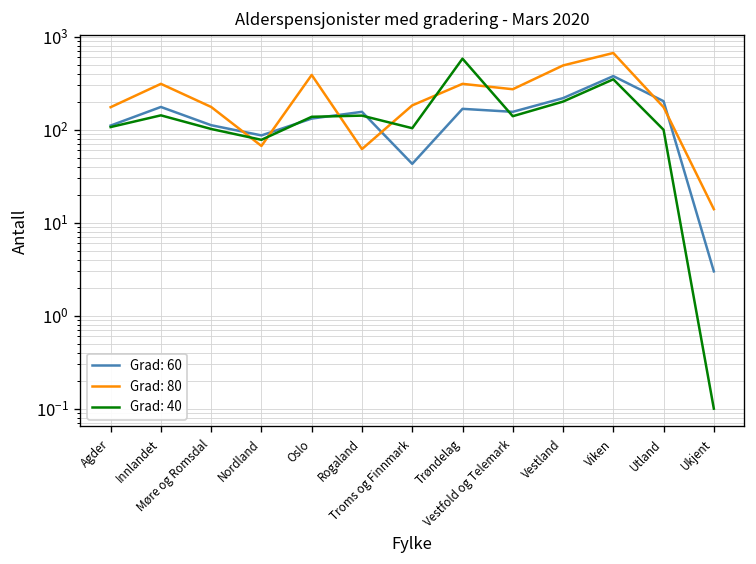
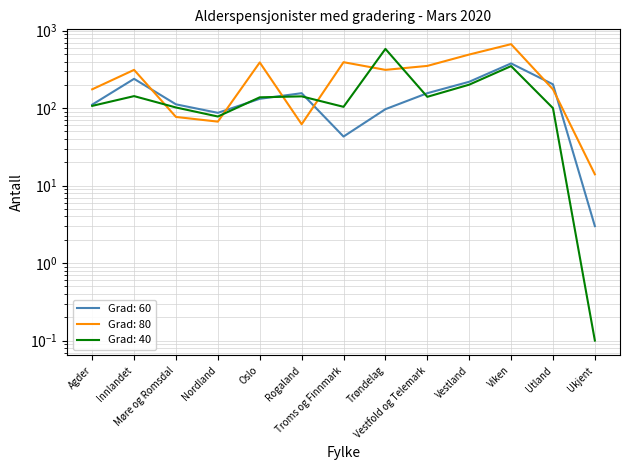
  {
    "Grad: 60": {
-     "Innlandet": 180,
+     "Innlandet": 240,
      "Møre og Romsdal": 110,
      "Nordland": 90,
      "Rogaland": 160,
      "Troms og Finnmark": 40,
-     "Trøndelag": 170,
+     "Trøndelag": 100,
      "Vestfold og Telemark": 160,
      "Vestland": 220,
      "Viken": 400,
      "Utland": 200,
      "Ukjent": 3
    },
    "Grad: 80": {
      "Agder": 180,
      "Innlandet": 310,
-     "Møre og Romsdal": 180,
+     "Møre og Romsdal": 80,
      "Nordland": 70,
      "Oslo": 400,
      "Rogaland": 60,
-     "Troms og Finnmark": 180,
+     "Troms og Finnmark": 400,
      "Trøndelag": 310,
-     "Vestfold og Telemark": 270,
+     "Vestfold og Telemark": 400,
      "Vestland": 500,
      "Viken": 700,
      "Utland": 180,
      "Ukjent": 14
    },
    "Grad: 40": {
      "Innlandet": 140,
      "Møre og Romsdal": 100,
      "Nordland": 80,
      "Rogaland": 140,
      "Troms og Finnmark": 100,
      "Trøndelag": 600,
      "Vestfold og Telemark": 140,
      "Vestland": 200,
      "Viken": 300,
      "Utland": 100,
      "Ukjent": 0.10
    }
  }
